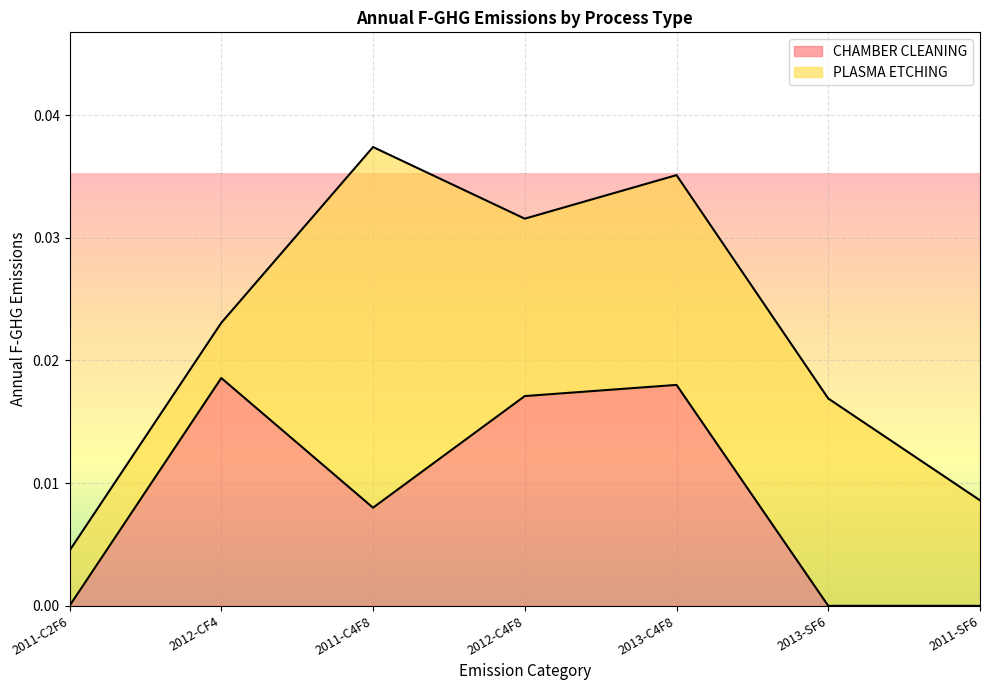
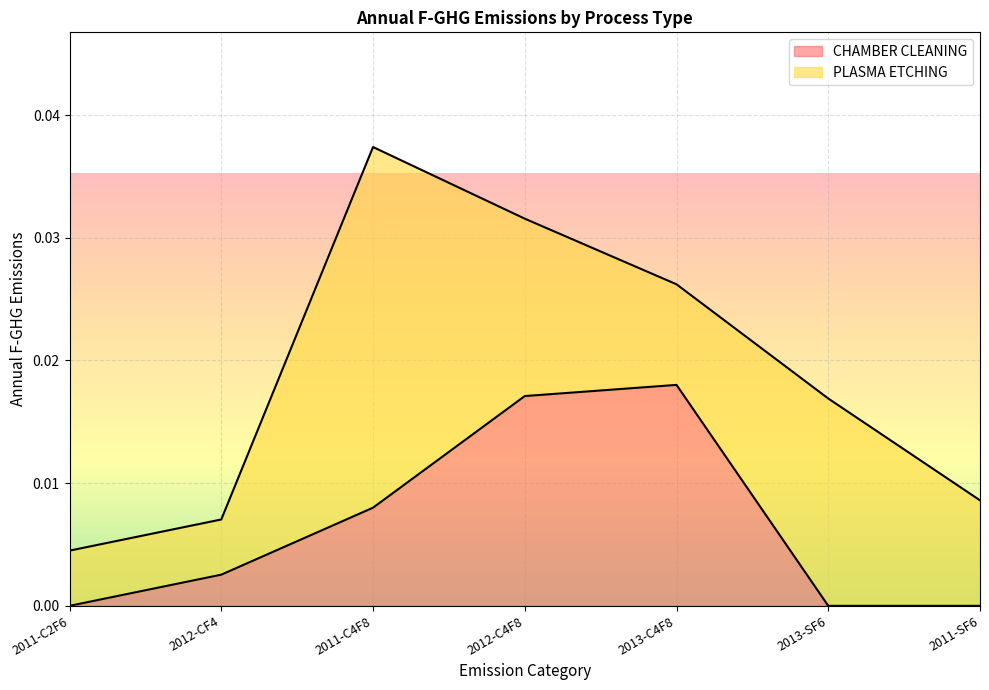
  {
    "CHAMBER CLEANING": {
      "2011-C2F6": 0.0000,
-     "2012-CF4": 0.0186,
+     "2012-CF4": 0.0025,
      "2011-C4F8": 0.0080,
      "2012-C4F8": 0.0171,
      "2013-C4F8": 0.0180,
      "2013-SF6": 0.0000,
      "2011-SF6": 0.0000
    },
    "PLASMA ETCHING": {
      "2011-C2F6": 0.0045,
      "2012-CF4": 0.0045,
      "2011-C4F8": 0.0294,
      "2012-C4F8": 0.0145,
-     "2013-C4F8": 0.0171,
+     "2013-C4F8": 0.0082,
      "2013-SF6": 0.0169,
      "2011-SF6": 0.0086
    }
  }
